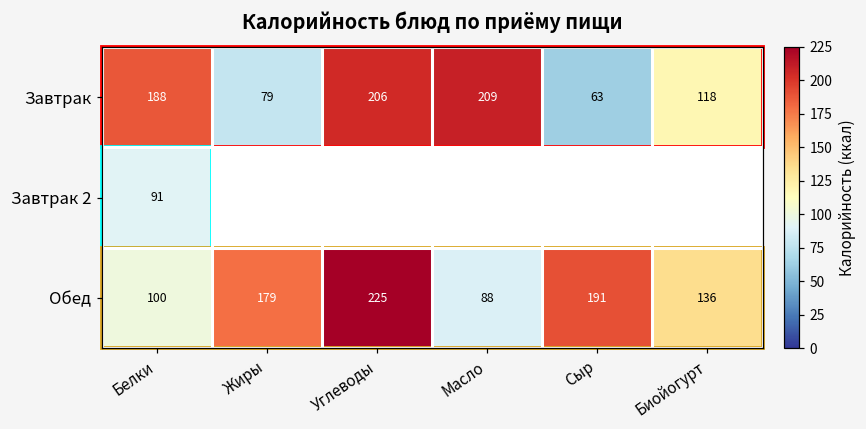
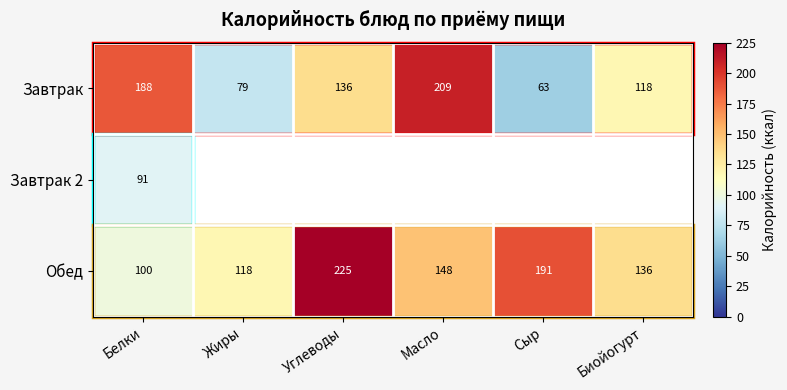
  {
    "Завтрак": {
      "Белки": 188,
      "Жиры": 79,
-     "Углеводы": 206,
+     "Углеводы": 136,
      "Масло": 209,
      "Сыр": 63,
      "Биойогурт": 118
    },
    "Завтрак 2": {
      "Белки": 91
    },
    "Обед": {
      "Белки": 100,
-     "Жиры": 179,
+     "Жиры": 118,
      "Углеводы": 225,
-     "Масло": 88,
+     "Масло": 148,
      "Сыр": 191,
      "Биойогурт": 136
    }
  }
